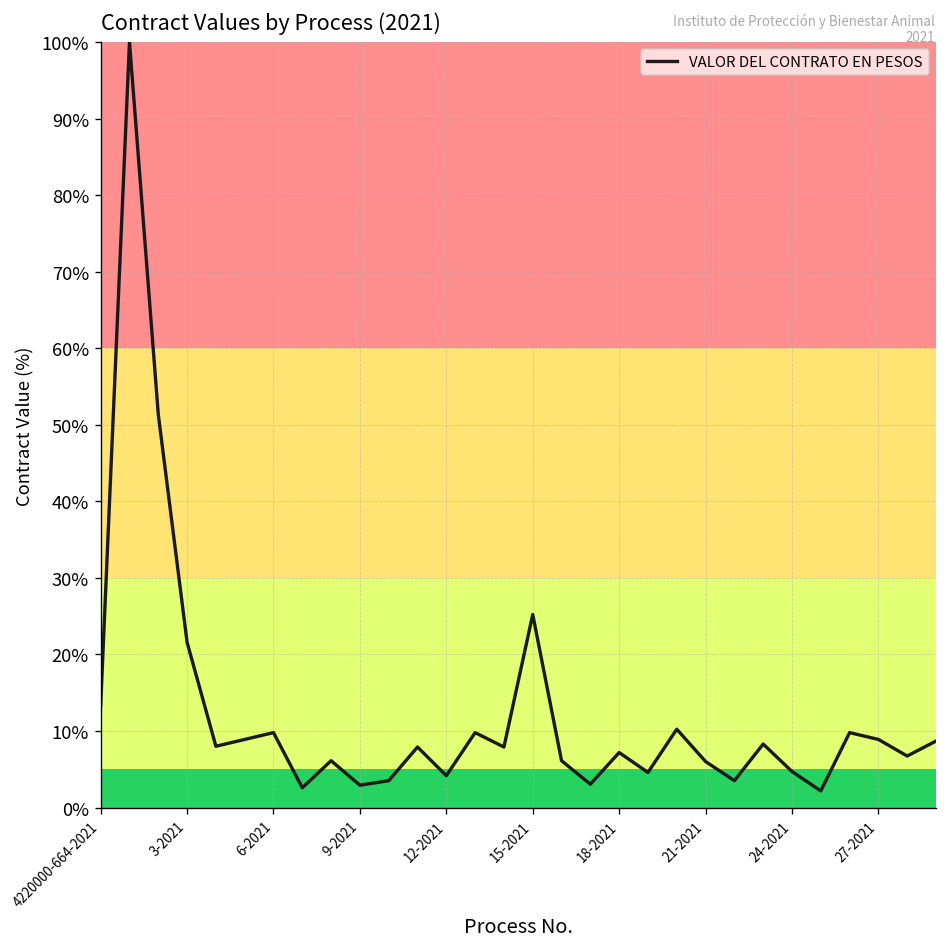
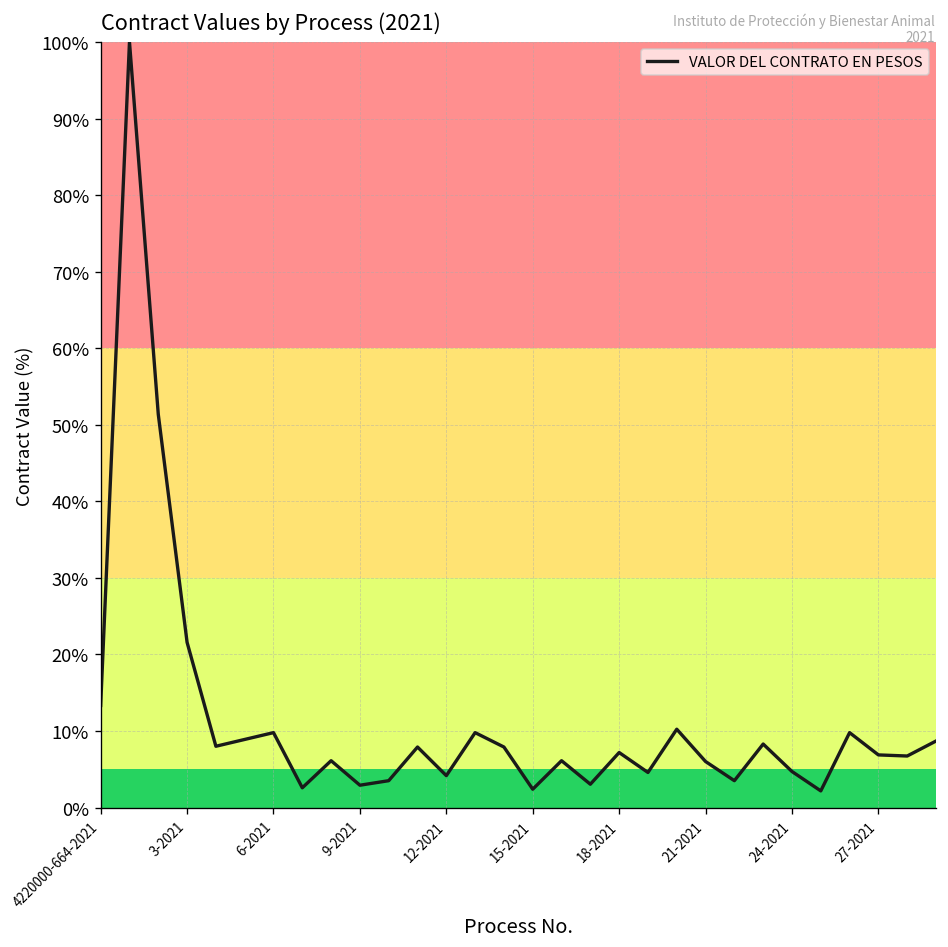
  {
    "4220000-664-2021": "13%",
    "3-2021": "22%",
    "6-2021": "10%",
    "9-2021": "3%",
    "12-2021": "4%",
-   "15-2021": "25%",
+   "15-2021": "2%",
    "18-2021": "7%",
    "21-2021": "6%",
    "24-2021": "5%",
-   "27-2021": "9%"
+   "27-2021": "7%"
  }
